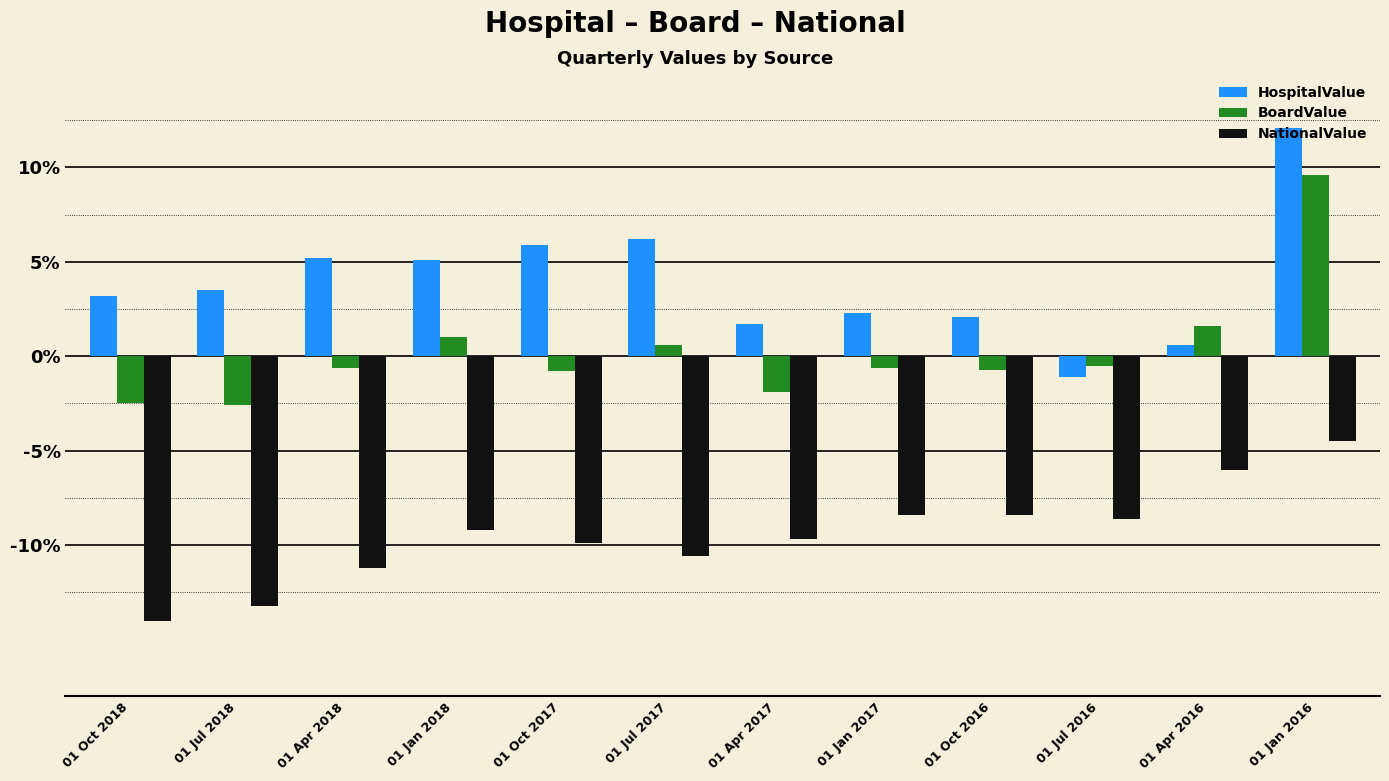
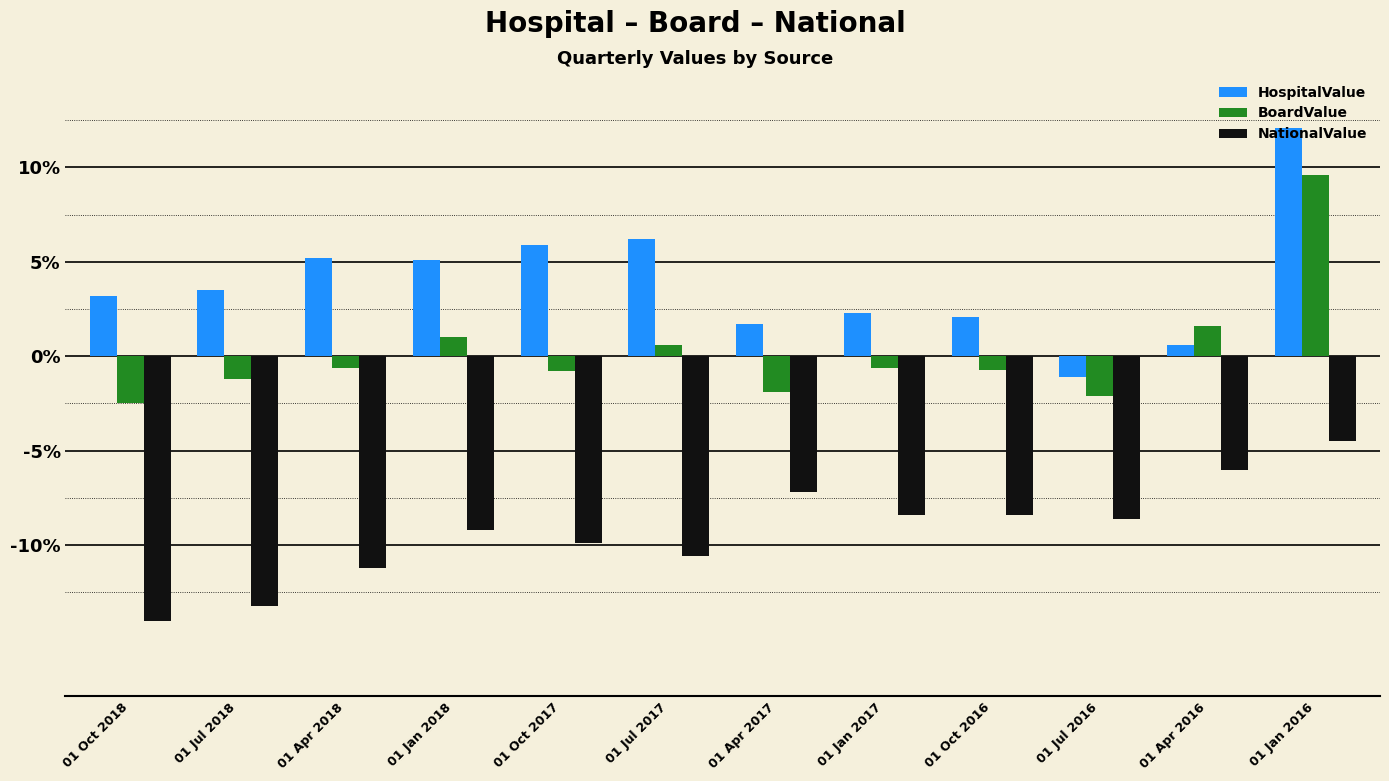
  {
    "HospitalValue": {
      "01 Oct 2018": "3.2%",
      "01 Jul 2018": "3.5%",
      "01 Apr 2018": "5.2%",
      "01 Jan 2018": "5.1%",
      "01 Oct 2017": "5.9%",
      "01 Jul 2017": "6.2%",
      "01 Apr 2017": "1.7%",
      "01 Jan 2017": "2.3%",
      "01 Oct 2016": "2.1%",
      "01 Jul 2016": "-1.1%",
      "01 Apr 2016": "0.6%",
      "01 Jan 2016": "12.1%"
    },
    "BoardValue": {
      "01 Oct 2018": "-2.5%",
-     "01 Jul 2018": "-2.6%",
+     "01 Jul 2018": "-1.2%",
      "01 Apr 2018": "-0.6%",
      "01 Jan 2018": "1.0%",
      "01 Oct 2017": "-0.8%",
      "01 Jul 2017": "0.6%",
      "01 Apr 2017": "-1.9%",
      "01 Jan 2017": "-0.6%",
      "01 Oct 2016": "-0.7%",
-     "01 Jul 2016": "-0.5%",
+     "01 Jul 2016": "-2.1%",
      "01 Apr 2016": "1.6%",
      "01 Jan 2016": "9.6%"
    },
    "NationalValue": {
      "01 Oct 2018": "-14.0%",
      "01 Jul 2018": "-13.2%",
      "01 Apr 2018": "-11.2%",
      "01 Jan 2018": "-9.2%",
      "01 Oct 2017": "-9.9%",
      "01 Jul 2017": "-10.6%",
-     "01 Apr 2017": "-9.7%",
+     "01 Apr 2017": "-7.2%",
      "01 Jan 2017": "-8.4%",
      "01 Oct 2016": "-8.4%",
      "01 Jul 2016": "-8.6%",
      "01 Apr 2016": "-6.0%",
      "01 Jan 2016": "-4.5%"
    }
  }
